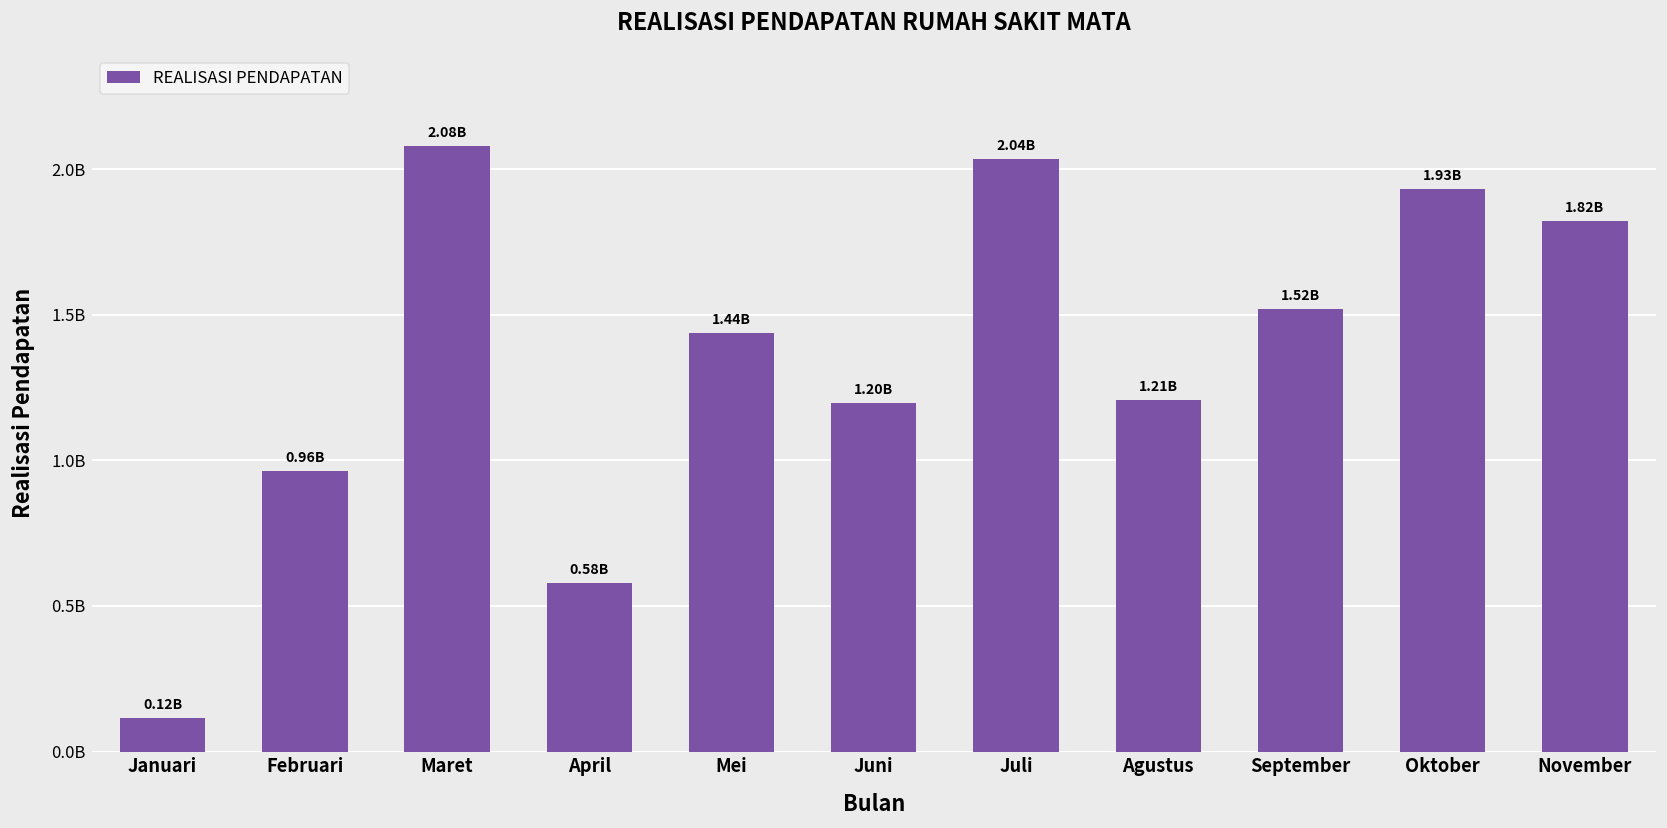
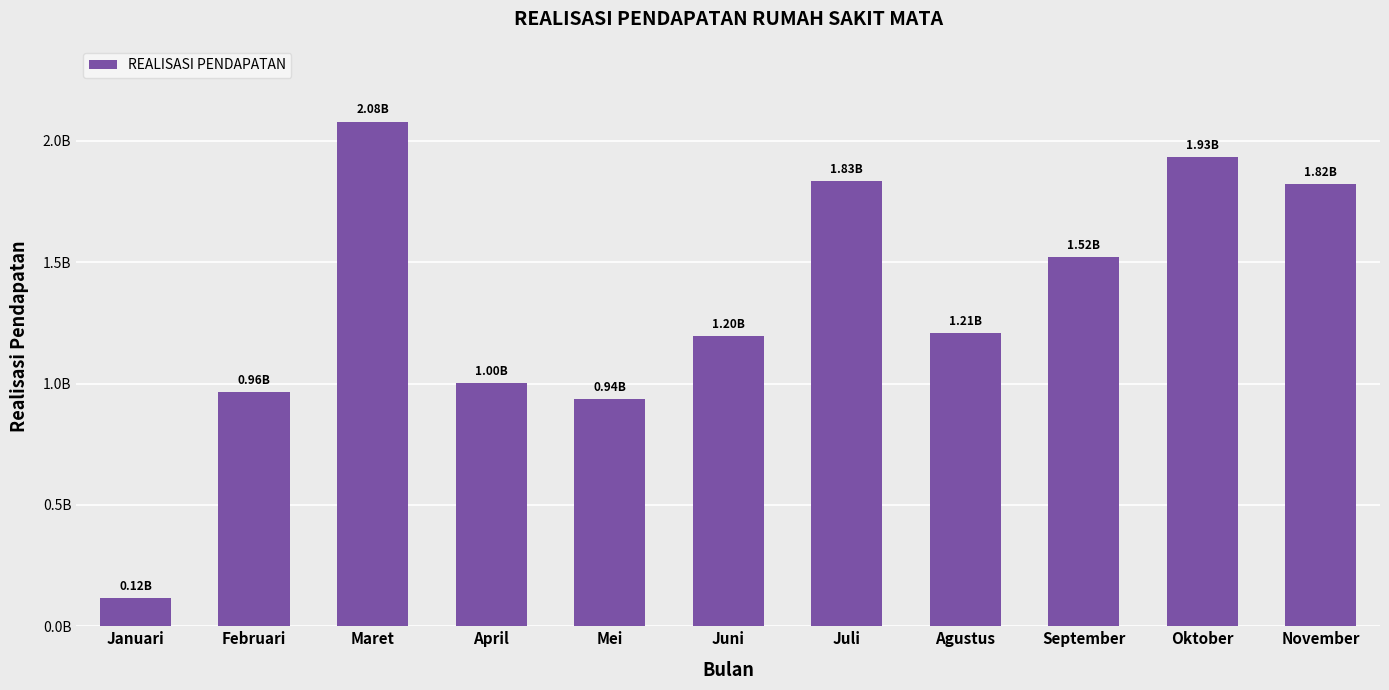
  {
    "Januari": "0.12B",
    "Februari": "0.96B",
    "Maret": "2.08B",
-   "April": "0.58B",
-   "Mei": "1.44B",
+   "April": "1.00B",
+   "Mei": "0.94B",
    "Juni": "1.20B",
-   "Juli": "2.04B",
+   "Juli": "1.83B",
    "Agustus": "1.21B",
    "September": "1.52B",
    "Oktober": "1.93B",
    "November": "1.82B"
  }
